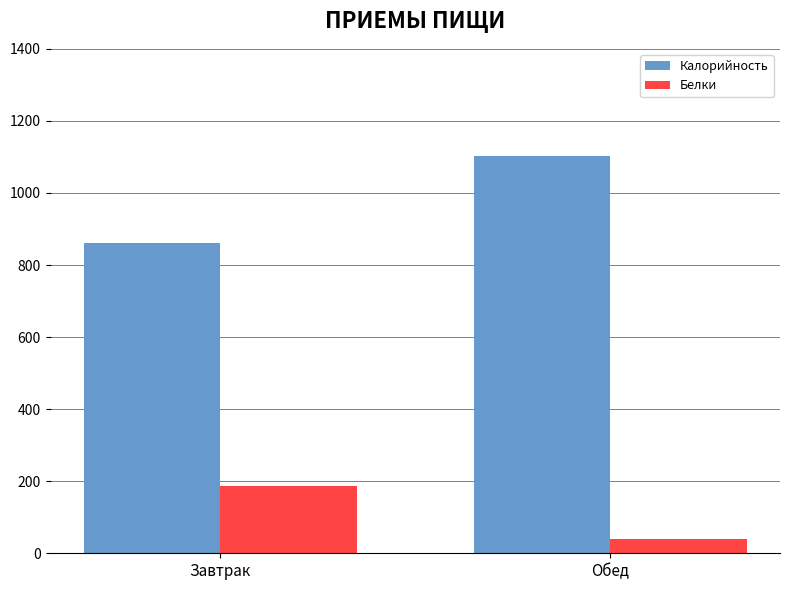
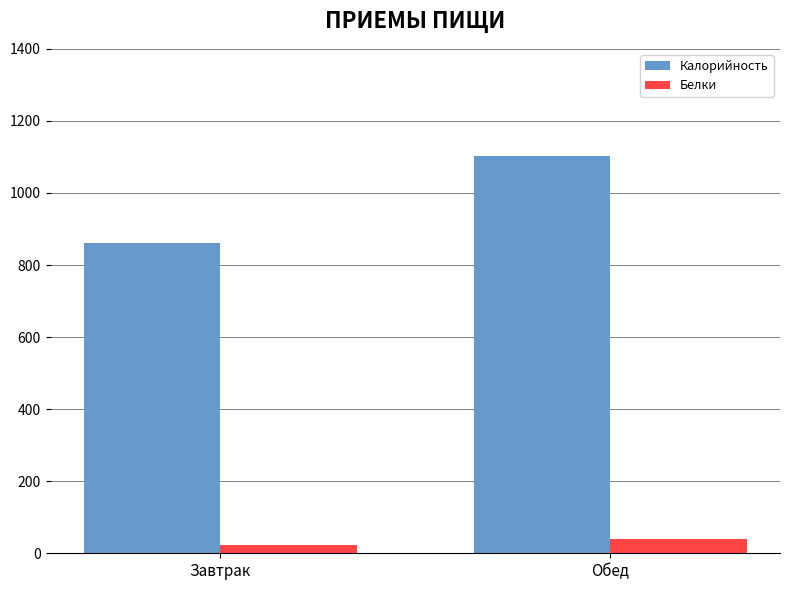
  {
    "Калорийность": {
      "Завтрак": 860,
      "Обед": 1100
    },
    "Белки": {
-     "Завтрак": 190,
+     "Завтрак": 20,
      "Обед": 40
    }
  }
